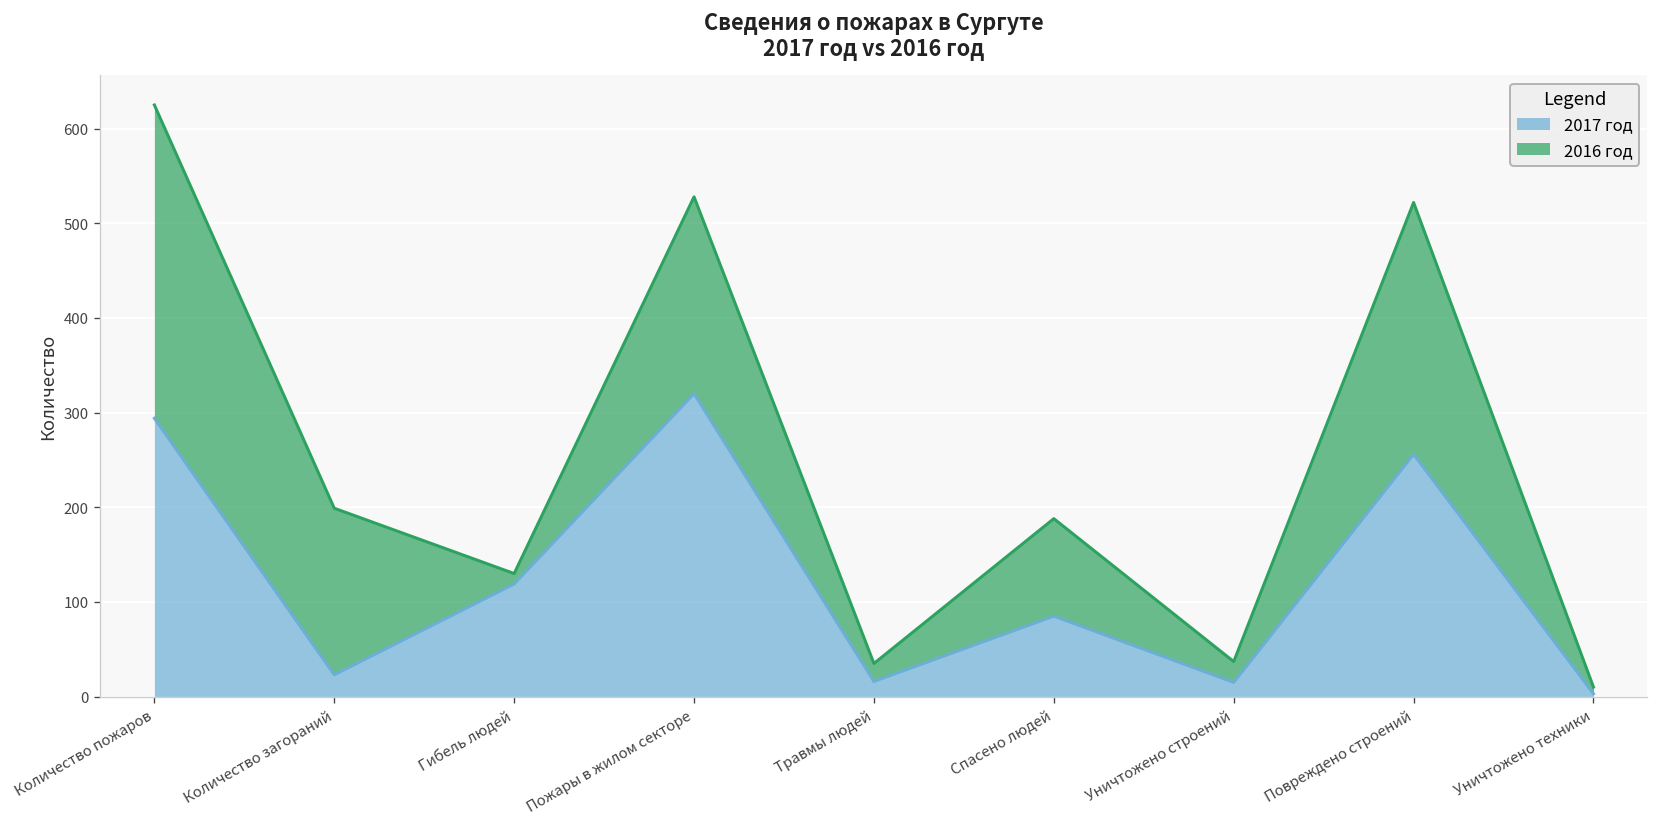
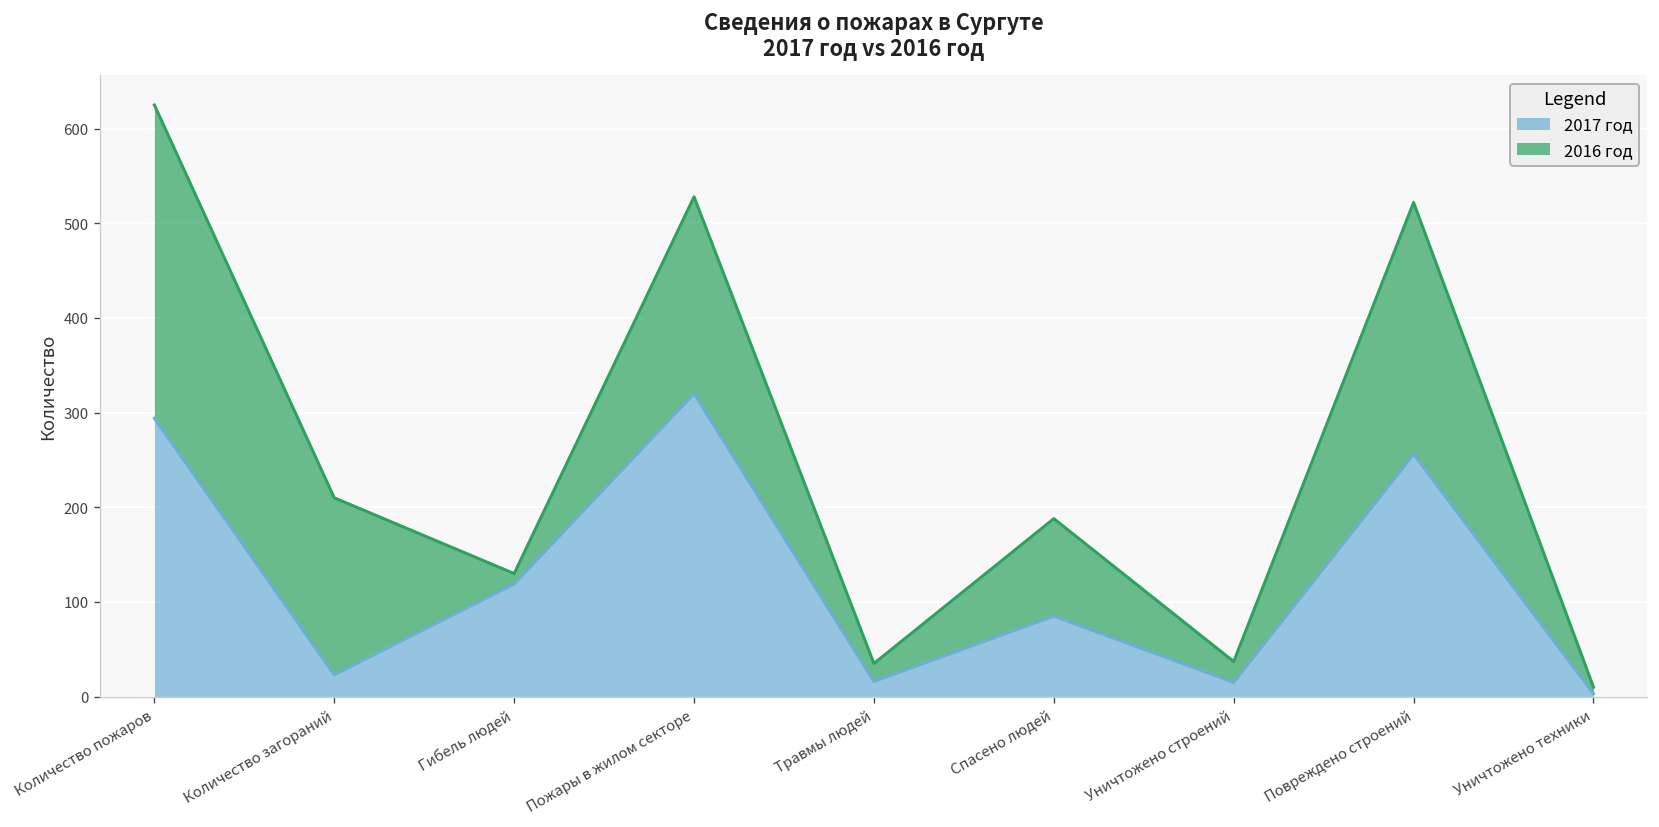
  {
    "2017 год": {
      "Количество пожаров": 290,
      "Количество загораний": 20,
      "Гибель людей": 120,
      "Пожары в жилом секторе": 320,
      "Травмы людей": 20,
      "Спасено людей": 90,
      "Уничтожено строений": 20,
      "Повреждено строений": 260,
      "Уничтожено техники": 0
    },
    "2016 год": {
      "Количество пожаров": 330,
-     "Количество загораний": 180,
+     "Количество загораний": 190,
      "Гибель людей": 10,
      "Пожары в жилом секторе": 210,
      "Травмы людей": 20,
      "Спасено людей": 100,
      "Уничтожено строений": 20,
      "Повреждено строений": 270,
      "Уничтожено техники": 10
    }
  }
